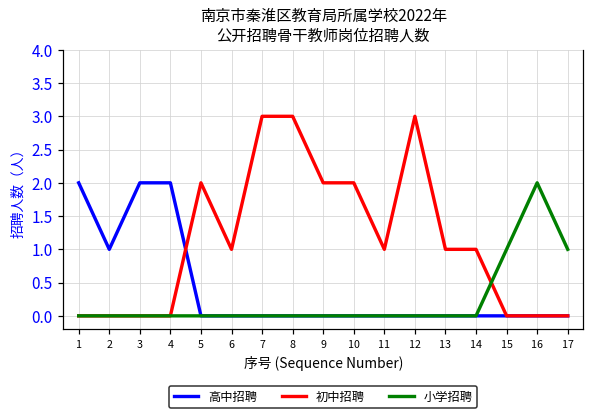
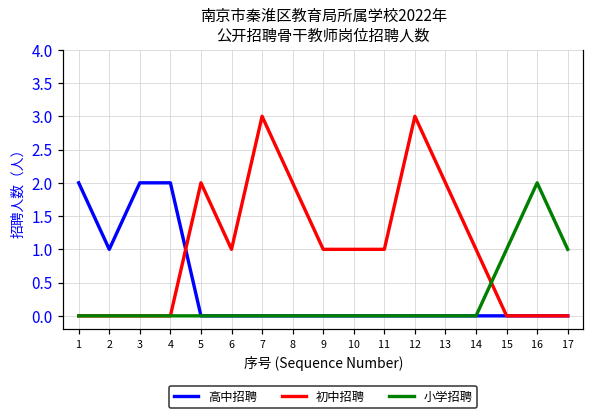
  {
    "高中招聘": {
      "1": 2,
      "2": 1,
      "3": 2,
      "4": 2
    },
    "初中招聘": {
      "5": 2,
      "6": 1,
      "7": 3,
-     "8": 3,
-     "9": 2,
-     "10": 2,
+     "8": 2,
+     "9": 1,
+     "10": 1,
      "11": 1,
      "12": 3,
-     "13": 1,
+     "13": 2,
      "14": 1
    },
    "小学招聘": {
      "15": 1,
      "16": 2,
      "17": 1
    }
  }
